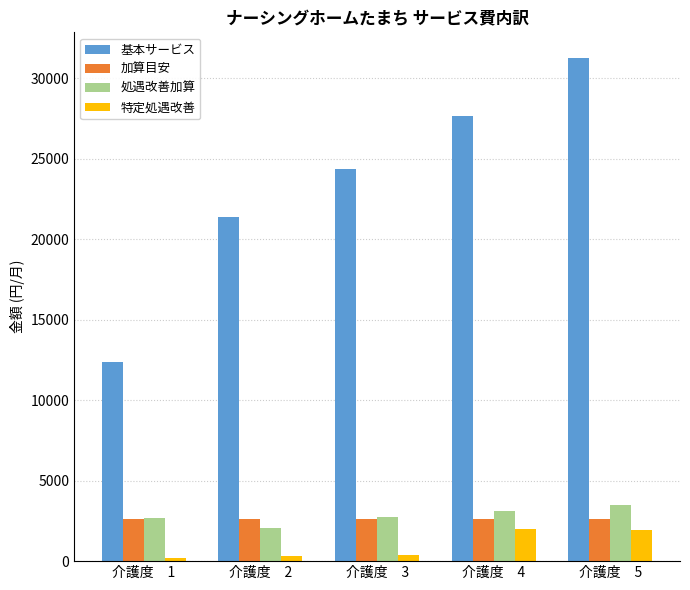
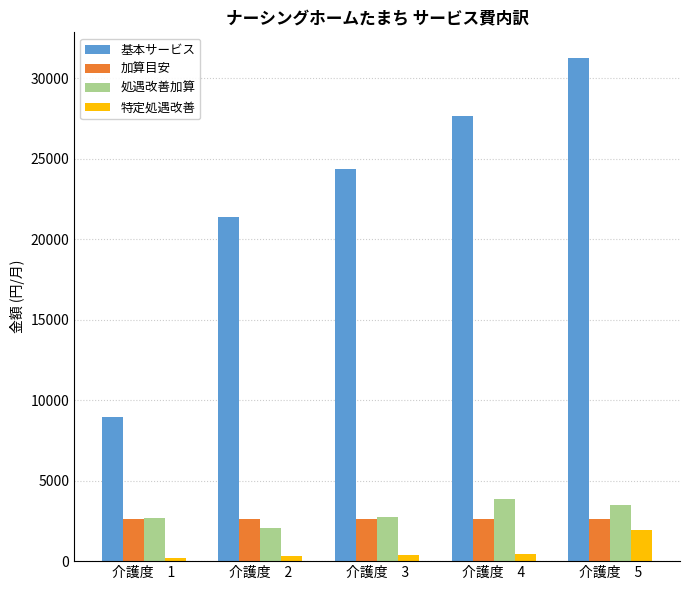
  {
    "基本サービス": {
-     "介護度 1": 12400,
+     "介護度 1": 9000,
      "介護度 2": 21400,
      "介護度 3": 24400,
      "介護度 4": 27700,
      "介護度 5": 31300
    },
    "加算目安": {
      "介護度 1": 2600,
      "介護度 2": 2600,
      "介護度 3": 2600,
      "介護度 4": 2600,
      "介護度 5": 2600
    },
    "処遇改善加算": {
      "介護度 1": 2700,
      "介護度 2": 2000,
      "介護度 3": 2800,
-     "介護度 4": 3100,
+     "介護度 4": 3800,
      "介護度 5": 3500
    },
    "特定処遇改善": {
      "介護度 1": 200,
      "介護度 2": 300,
      "介護度 3": 400,
-     "介護度 4": 2000,
+     "介護度 4": 500,
      "介護度 5": 1900
    }
  }
